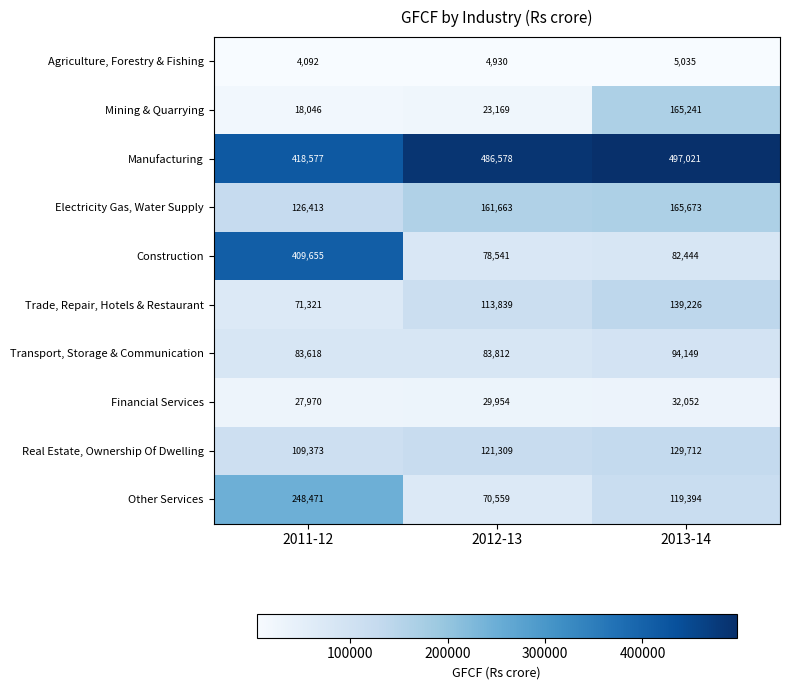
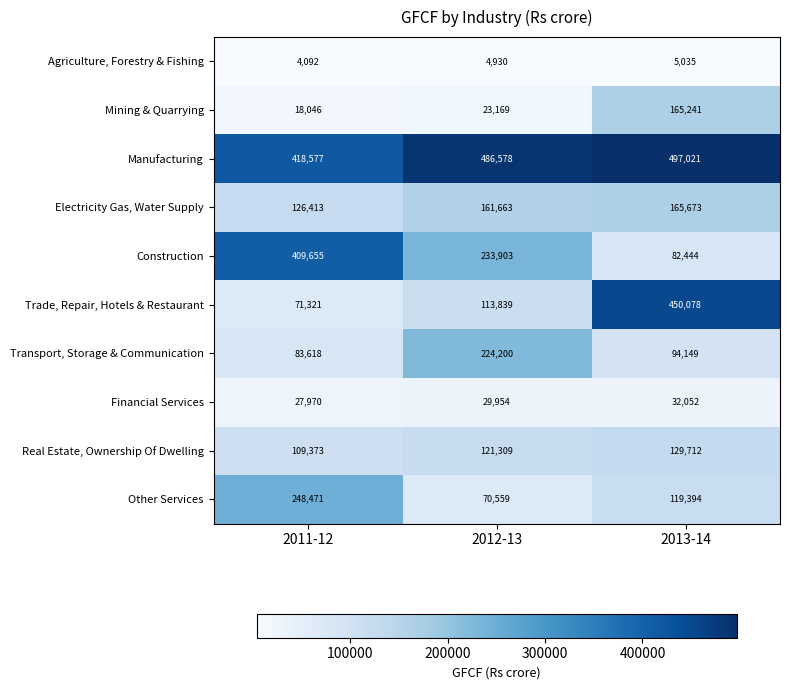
  {
    "Agriculture, Forestry & Fishing": {
      "2011-12": "4,092",
      "2012-13": "4,930",
      "2013-14": "5,035"
    },
    "Mining & Quarrying": {
      "2011-12": "18,046",
      "2012-13": "23,169",
      "2013-14": "165,241"
    },
    "Manufacturing": {
      "2011-12": "418,577",
      "2012-13": "486,578",
      "2013-14": "497,021"
    },
    "Electricity Gas, Water Supply": {
      "2011-12": "126,413",
      "2012-13": "161,663",
      "2013-14": "165,673"
    },
    "Construction": {
      "2011-12": "409,655",
-     "2012-13": "78,541",
+     "2012-13": "233,903",
      "2013-14": "82,444"
    },
    "Trade, Repair, Hotels & Restaurant": {
      "2011-12": "71,321",
      "2012-13": "113,839",
-     "2013-14": "139,226"
+     "2013-14": "450,078"
    },
    "Transport, Storage & Communication": {
      "2011-12": "83,618",
-     "2012-13": "83,812",
+     "2012-13": "224,200",
      "2013-14": "94,149"
    },
    "Financial Services": {
      "2011-12": "27,970",
      "2012-13": "29,954",
      "2013-14": "32,052"
    },
    "Real Estate, Ownership Of Dwelling": {
      "2011-12": "109,373",
      "2012-13": "121,309",
      "2013-14": "129,712"
    },
    "Other Services": {
      "2011-12": "248,471",
      "2012-13": "70,559",
      "2013-14": "119,394"
    }
  }
